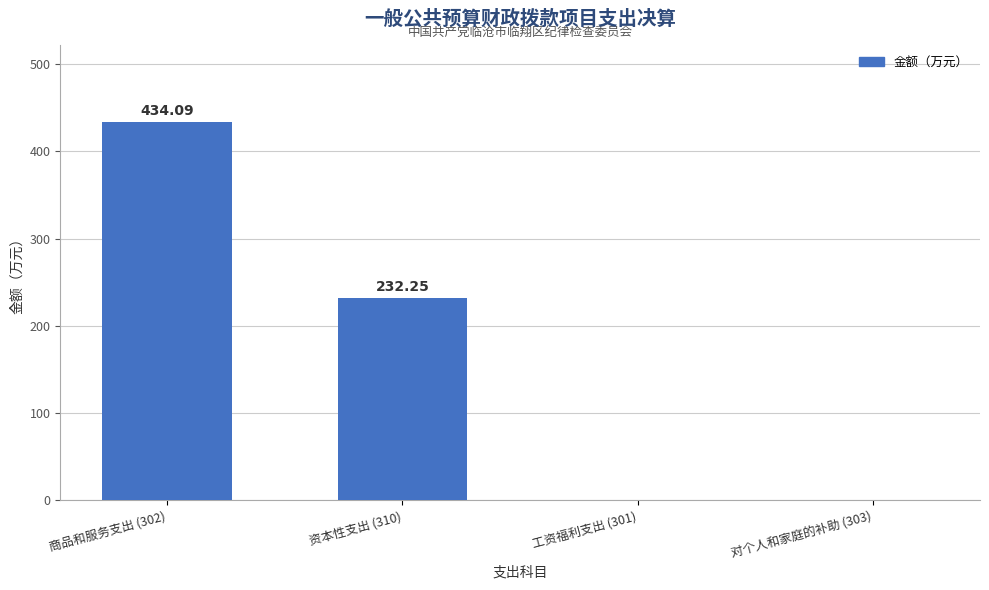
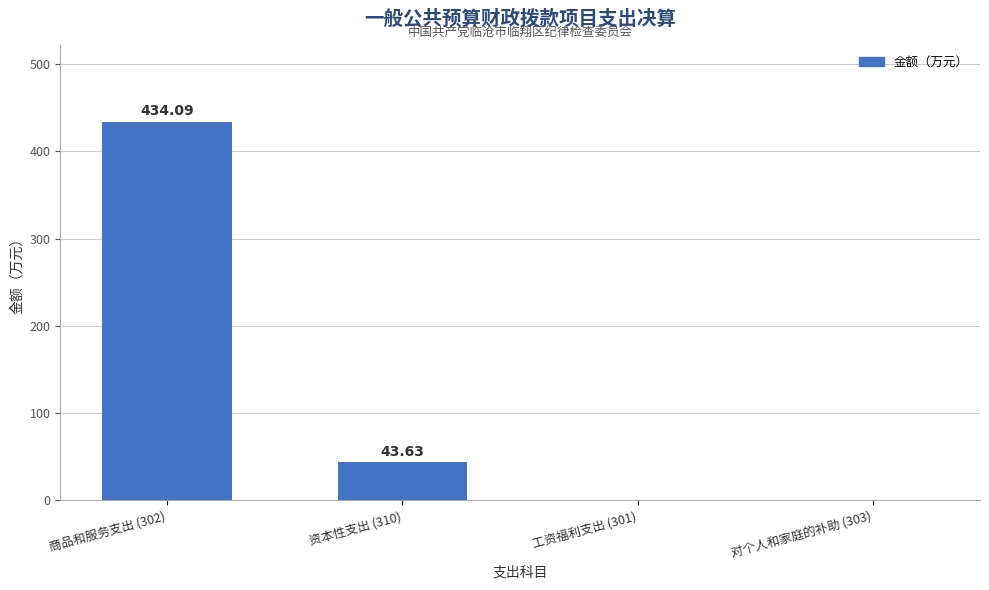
  {
    "商品和服务支出 (302)": 434.09,
-   "资本性支出 (310)": 232.25
+   "资本性支出 (310)": 43.63
  }
